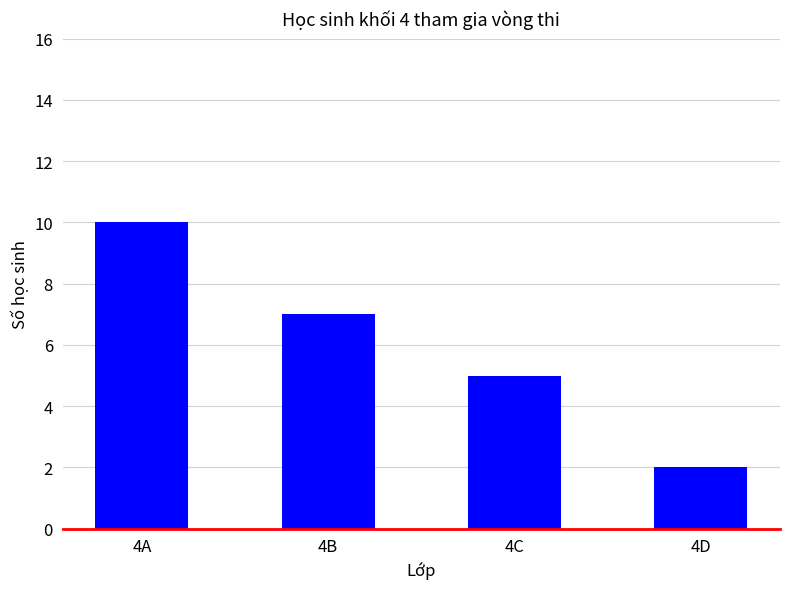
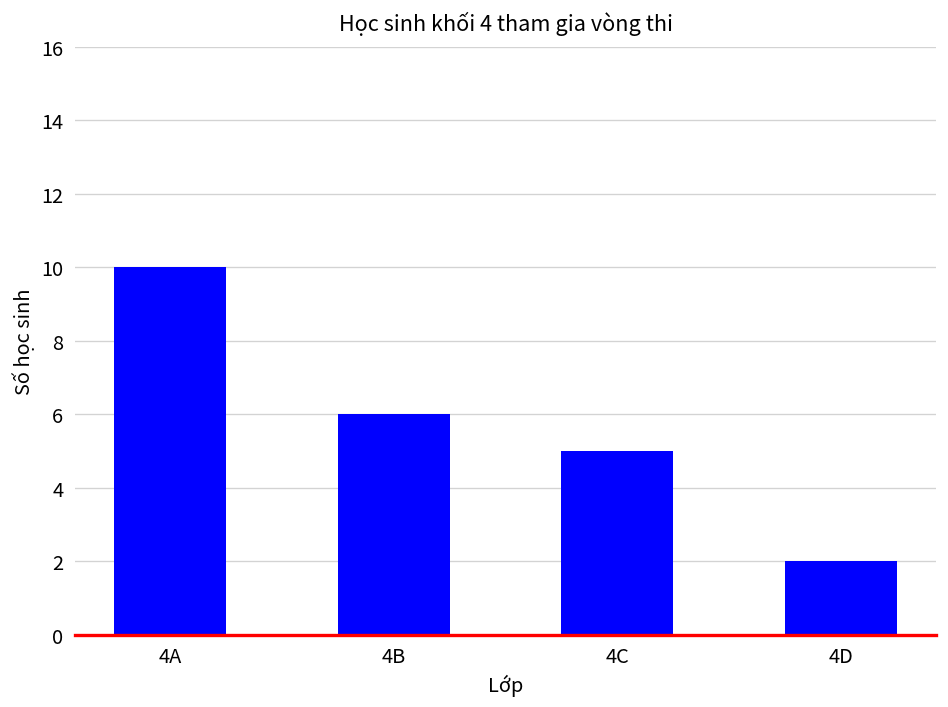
  {
    "4A": 10,
-   "4B": 7,
+   "4B": 6,
    "4C": 5,
    "4D": 2
  }
